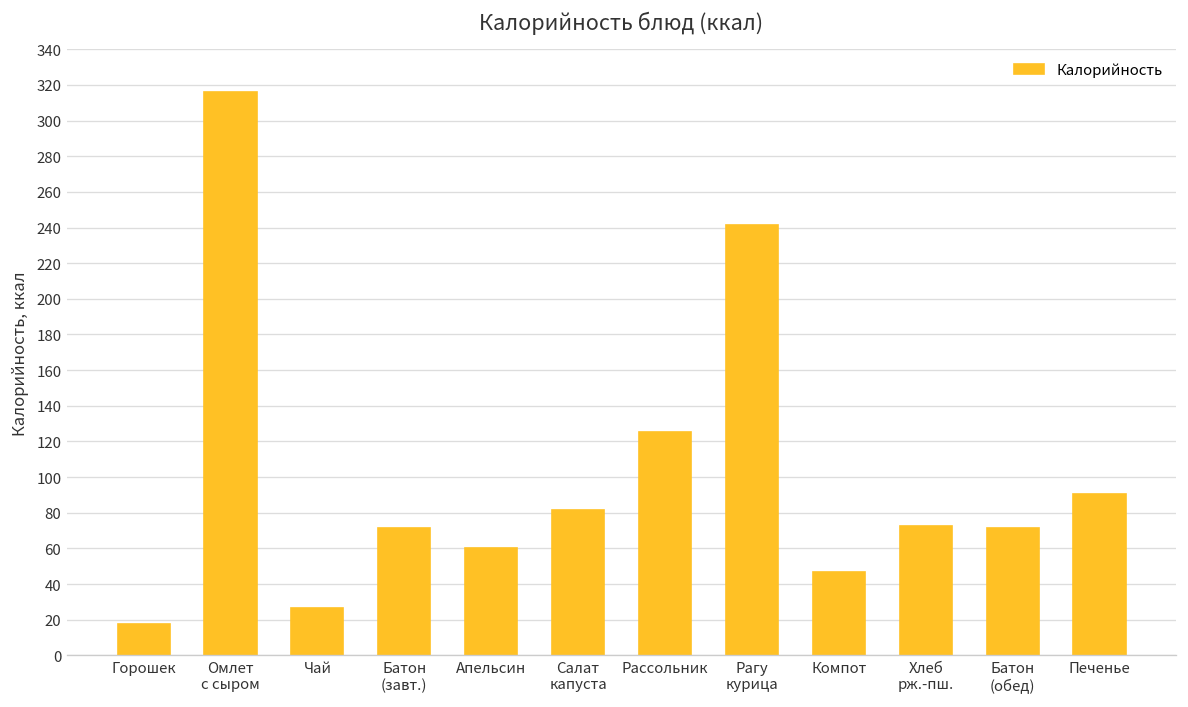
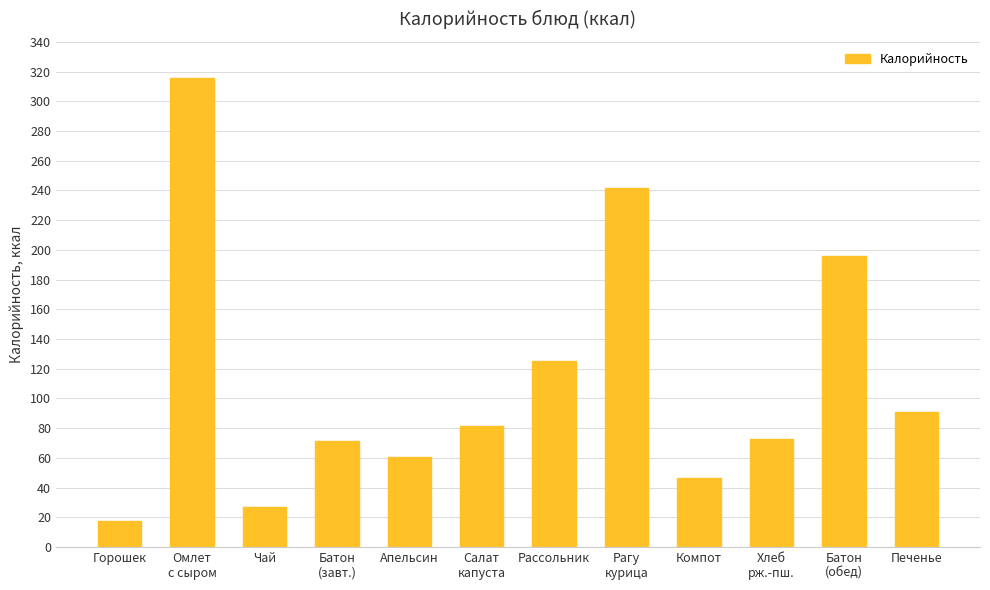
  {
    "Горошек": 18,
    "Омлет с сыром": 316,
    "Чай": 27,
    "Батон (завт.)": 71,
    "Апельсин": 61,
    "Салат капуста": 82,
    "Рассольник": 126,
    "Рагу курица": 242,
    "Компот": 47,
    "Хлеб рж.-пш.": 73,
-   "Батон (обед)": 71,
+   "Батон (обед)": 196,
    "Печенье": 91
  }
